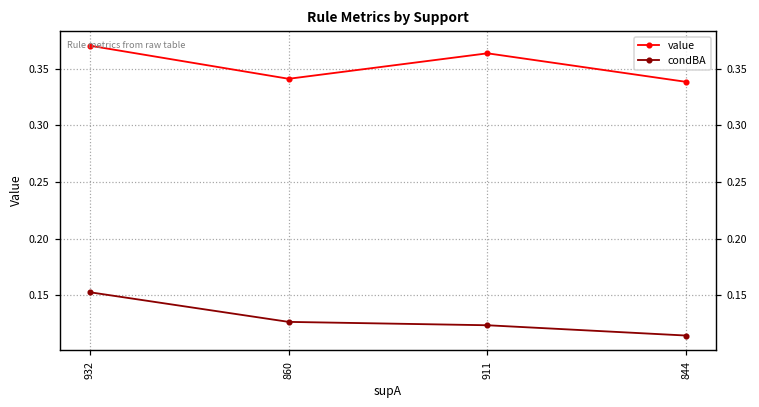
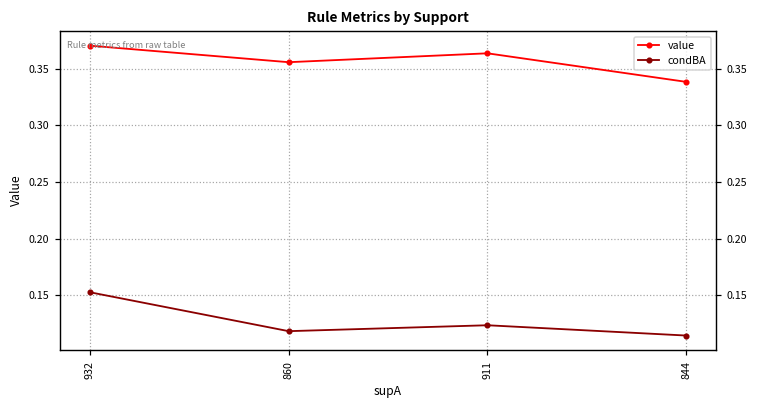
  {
    "value": {
      "932": 0.370,
-     "860": 0.341,
+     "860": 0.356,
      "911": 0.364,
      "844": 0.338
    },
    "condBA": {
      "932": 0.153,
-     "860": 0.127,
+     "860": 0.118,
      "911": 0.124,
      "844": 0.114
    }
  }
